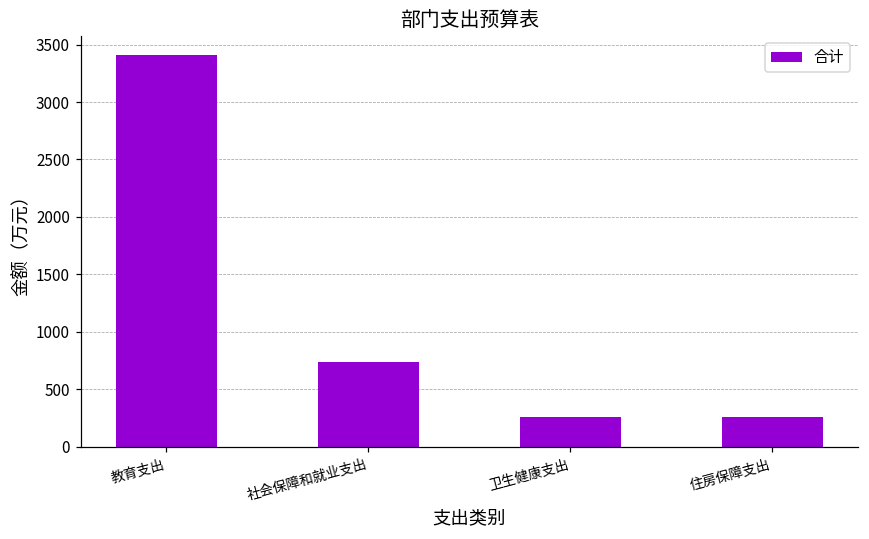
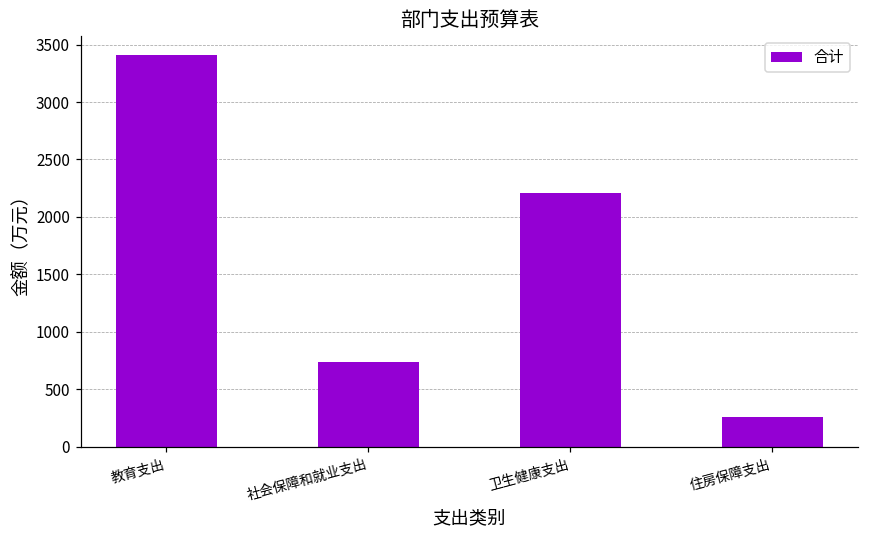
  {
    "教育支出": 3410,
    "社会保障和就业支出": 740,
-   "卫生健康支出": 250,
+   "卫生健康支出": 2210,
    "住房保障支出": 260
  }
